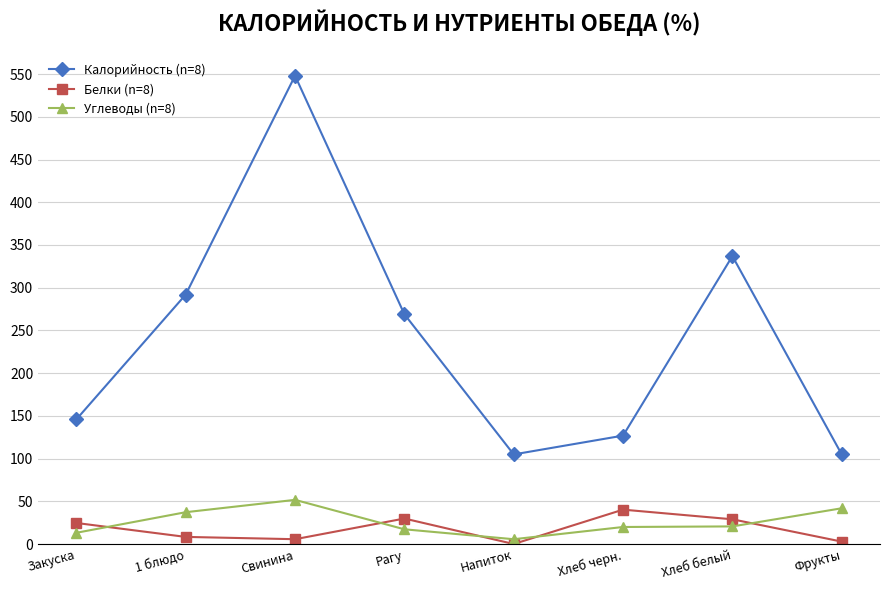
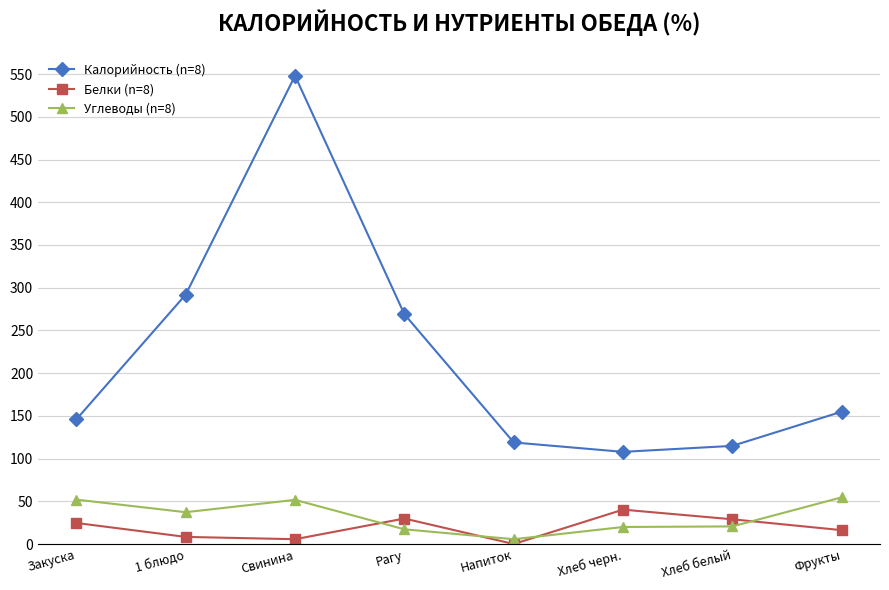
  {
    "Калорийность (n=8)": {
      "Закуска": 150,
      "1 блюдо": 290,
      "Свинина": 550,
      "Рагу": 270,
-     "Напиток": 110,
-     "Хлеб черн.": 130,
-     "Хлеб белый": 340,
-     "Фрукты": 110
+     "Напиток": 120,
+     "Хлеб черн.": 110,
+     "Хлеб белый": 120,
+     "Фрукты": 160
    },
    "Белки (n=8)": {
      "Закуска": 20,
      "1 блюдо": 10,
      "Свинина": 10,
      "Рагу": 30,
      "Напиток": 0,
      "Хлеб черн.": 40,
      "Хлеб белый": 30,
-     "Фрукты": 0
+     "Фрукты": 20
    },
    "Углеводы (n=8)": {
-     "Закуска": 10,
+     "Закуска": 50,
      "1 блюдо": 40,
      "Свинина": 50,
      "Рагу": 20,
      "Напиток": 10,
      "Хлеб черн.": 20,
      "Хлеб белый": 20,
-     "Фрукты": 40
+     "Фрукты": 50
    }
  }
